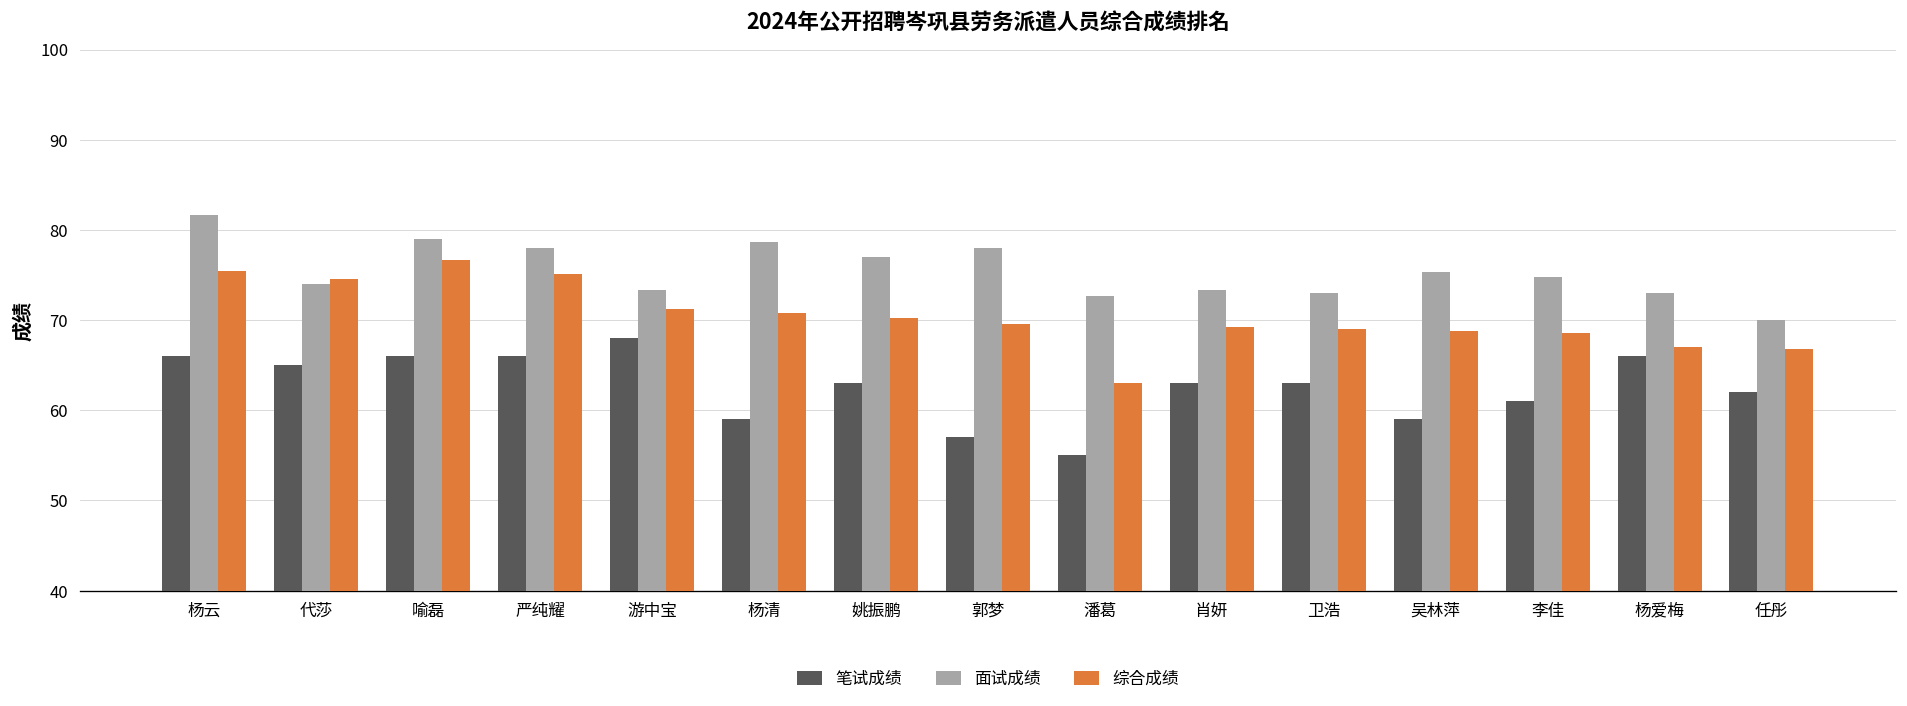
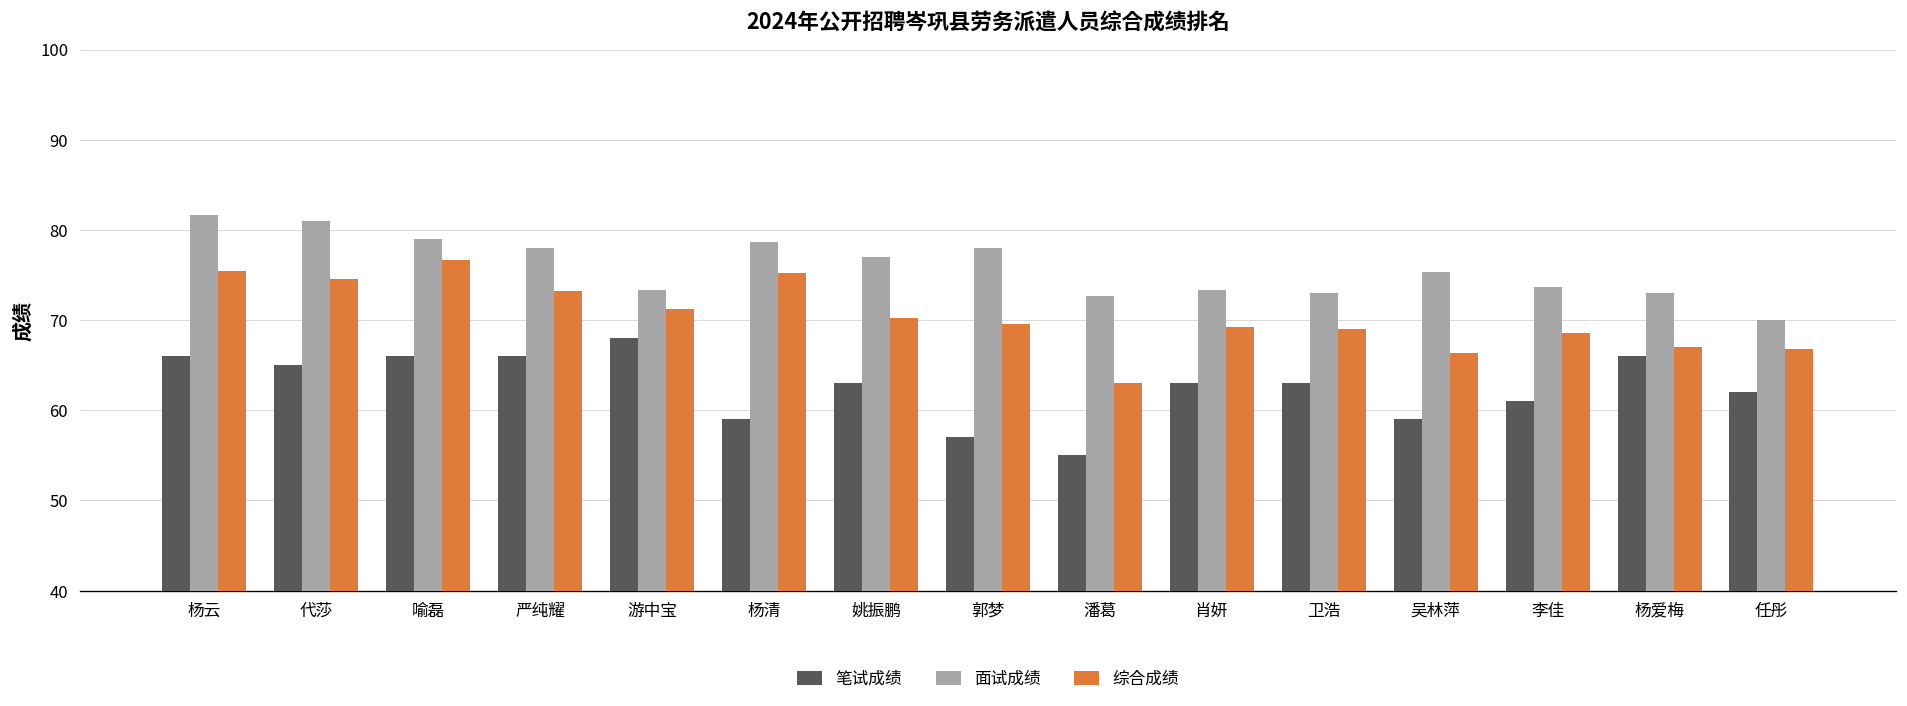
  {
    "笔试成绩": {
      "杨云": 66,
      "代莎": 65,
      "喻磊": 66,
      "严纯耀": 66,
      "游中宝": 68,
      "杨清": 59,
      "姚振鹏": 63,
      "郭梦": 57,
      "潘葛": 55,
      "肖妍": 63,
      "卫浩": 63,
      "吴林萍": 59,
      "李佳": 61,
      "杨爱梅": 66,
      "任彤": 62
    },
    "面试成绩": {
      "杨云": 82,
-     "代莎": 74,
+     "代莎": 81,
      "喻磊": 79,
      "严纯耀": 78,
      "游中宝": 73,
      "杨清": 79,
      "姚振鹏": 77,
      "郭梦": 78,
      "潘葛": 73,
      "肖妍": 73,
      "卫浩": 73,
      "吴林萍": 75,
-     "李佳": 75,
+     "李佳": 74,
      "杨爱梅": 73,
      "任彤": 70
    },
    "综合成绩": {
      "杨云": 75,
      "代莎": 75,
      "喻磊": 77,
-     "严纯耀": 75,
+     "严纯耀": 73,
      "游中宝": 71,
-     "杨清": 71,
+     "杨清": 75,
      "姚振鹏": 70,
      "郭梦": 70,
      "潘葛": 63,
      "肖妍": 69,
      "卫浩": 69,
-     "吴林萍": 69,
+     "吴林萍": 66,
      "李佳": 69,
      "杨爱梅": 67,
      "任彤": 67
    }
  }
